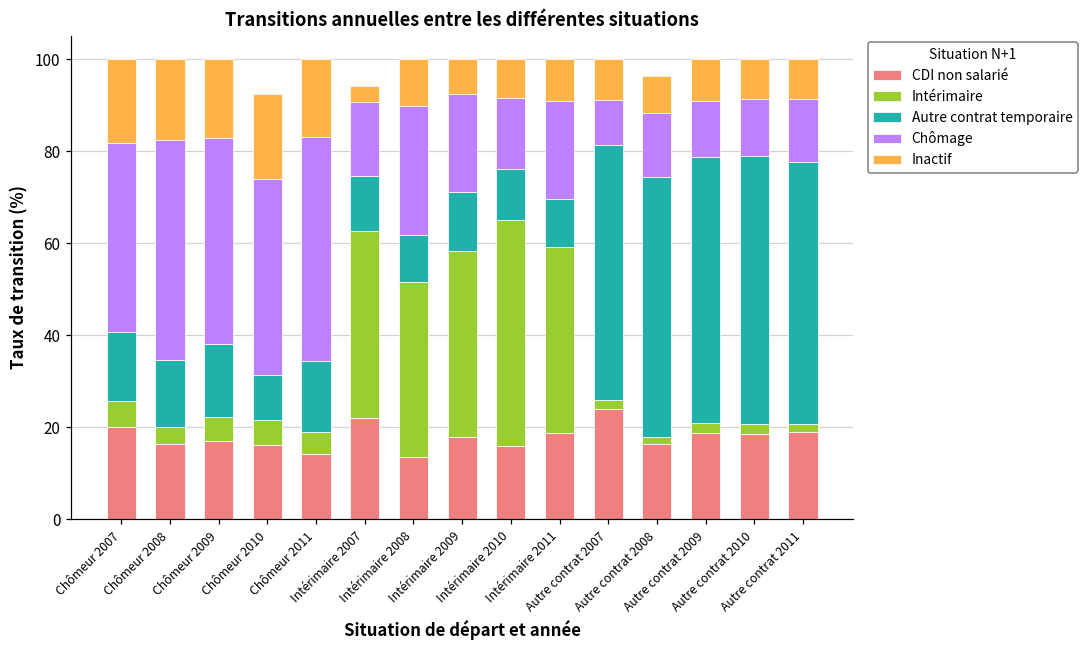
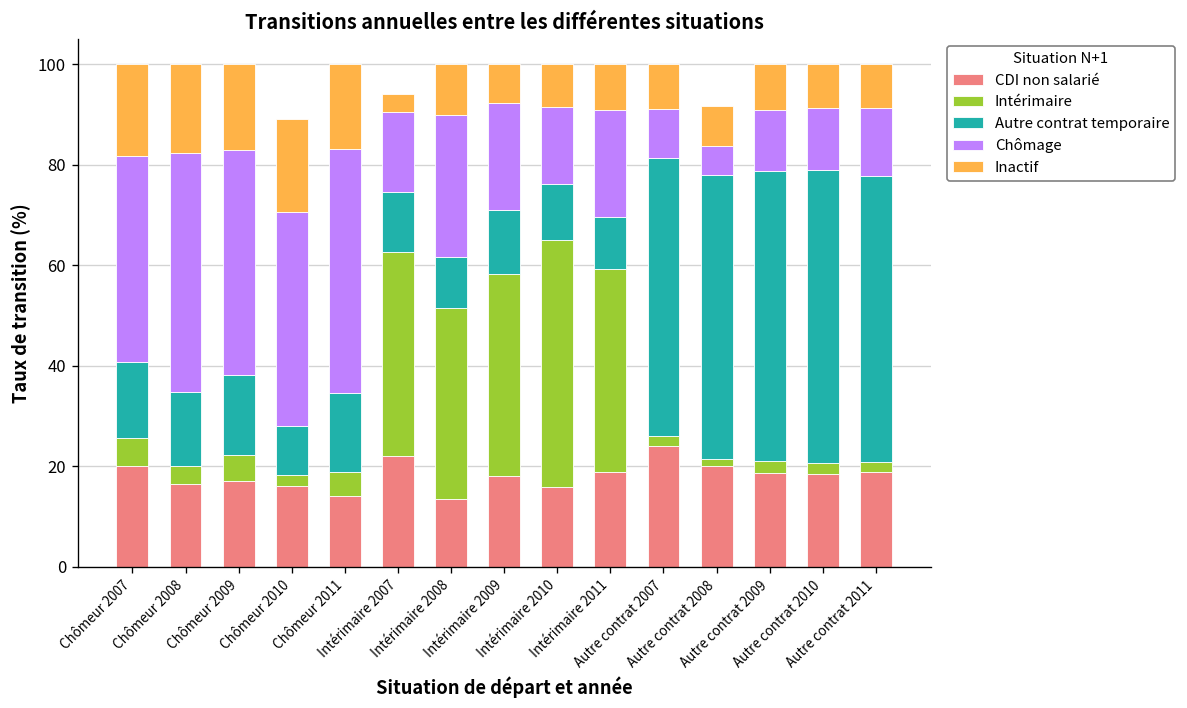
  {
    "CDI non salarié": {
      "Chômeur 2007": 20,
      "Chômeur 2008": 16,
      "Chômeur 2009": 17,
      "Chômeur 2010": 16,
      "Chômeur 2011": 14,
      "Intérimaire 2007": 22,
      "Intérimaire 2008": 14,
      "Intérimaire 2009": 18,
      "Intérimaire 2010": 16,
      "Intérimaire 2011": 19,
      "Autre contrat 2007": 24,
-     "Autre contrat 2008": 16,
+     "Autre contrat 2008": 20,
      "Autre contrat 2009": 19,
      "Autre contrat 2010": 19,
      "Autre contrat 2011": 19
    },
    "Intérimaire": {
      "Chômeur 2007": 6,
      "Chômeur 2008": 4,
      "Chômeur 2009": 5,
-     "Chômeur 2010": 6,
+     "Chômeur 2010": 2,
      "Chômeur 2011": 5,
      "Intérimaire 2007": 41,
      "Intérimaire 2008": 38,
      "Intérimaire 2009": 40,
      "Intérimaire 2010": 49,
      "Intérimaire 2011": 40,
      "Autre contrat 2007": 2,
      "Autre contrat 2008": 2,
      "Autre contrat 2009": 2,
      "Autre contrat 2010": 2,
      "Autre contrat 2011": 2
    },
    "Autre contrat temporaire": {
      "Chômeur 2007": 15,
      "Chômeur 2008": 15,
      "Chômeur 2009": 16,
      "Chômeur 2010": 10,
      "Chômeur 2011": 16,
      "Intérimaire 2007": 12,
      "Intérimaire 2008": 10,
      "Intérimaire 2009": 13,
      "Intérimaire 2010": 11,
      "Intérimaire 2011": 11,
      "Autre contrat 2007": 55,
      "Autre contrat 2008": 56,
      "Autre contrat 2009": 58,
      "Autre contrat 2010": 58,
      "Autre contrat 2011": 57
    },
    "Chômage": {
      "Chômeur 2007": 41,
      "Chômeur 2008": 48,
      "Chômeur 2009": 45,
      "Chômeur 2010": 43,
      "Chômeur 2011": 49,
      "Intérimaire 2007": 16,
      "Intérimaire 2008": 28,
      "Intérimaire 2009": 21,
      "Intérimaire 2010": 15,
      "Intérimaire 2011": 21,
      "Autre contrat 2007": 10,
-     "Autre contrat 2008": 14,
+     "Autre contrat 2008": 6,
      "Autre contrat 2009": 12,
      "Autre contrat 2010": 13,
      "Autre contrat 2011": 14
    },
    "Inactif": {
      "Chômeur 2007": 18,
      "Chômeur 2008": 18,
      "Chômeur 2009": 17,
      "Chômeur 2010": 19,
      "Chômeur 2011": 17,
      "Intérimaire 2007": 4,
      "Intérimaire 2008": 10,
      "Intérimaire 2009": 8,
      "Intérimaire 2010": 9,
      "Intérimaire 2011": 9,
      "Autre contrat 2007": 9,
      "Autre contrat 2008": 8,
      "Autre contrat 2009": 9,
      "Autre contrat 2010": 9,
      "Autre contrat 2011": 9
    }
  }
